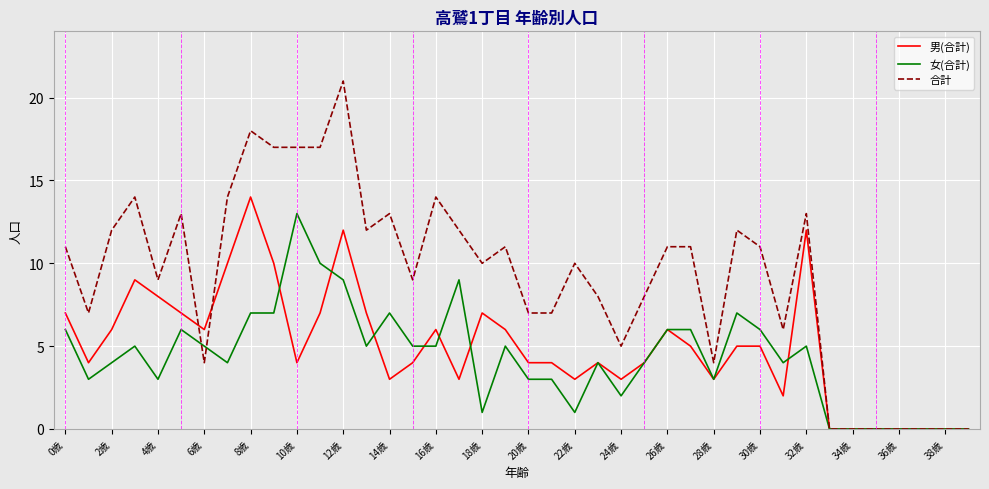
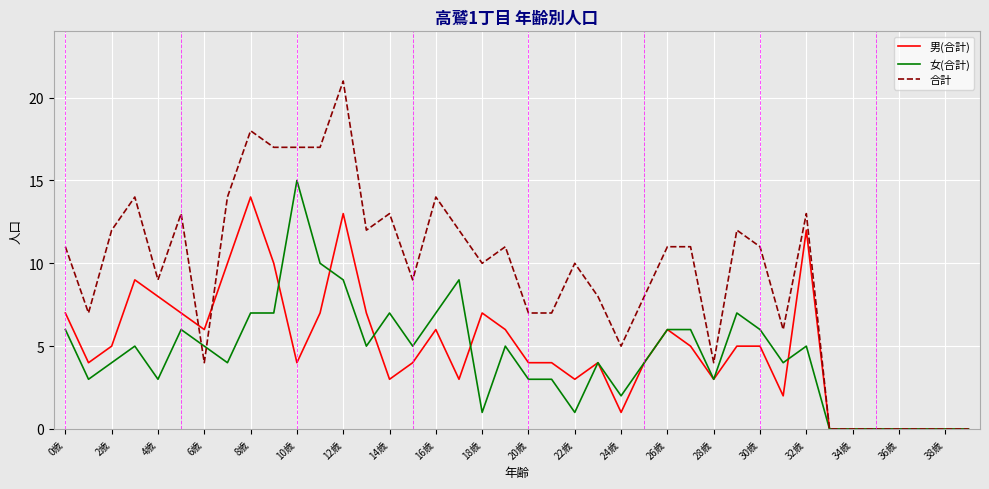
  {
    "男(合計)": {
      "0歳": 7,
-     "2歳": 6,
+     "2歳": 5,
      "4歳": 8,
      "6歳": 6,
      "8歳": 14,
      "10歳": 4,
-     "12歳": 12,
+     "12歳": 13,
      "14歳": 3,
      "16歳": 6,
      "18歳": 7,
      "20歳": 4,
      "22歳": 3,
-     "24歳": 3,
+     "24歳": 1,
      "30歳": 5,
      "32歳": 12
    },
    "女(合計)": {
      "0歳": 6,
      "2歳": 4,
      "4歳": 3,
      "6歳": 5,
      "8歳": 7,
-     "10歳": 13,
+     "10歳": 15,
      "12歳": 9,
      "14歳": 7,
-     "16歳": 5,
+     "16歳": 7,
      "18歳": 1,
      "20歳": 3,
      "22歳": 1,
      "24歳": 2,
      "30歳": 6,
      "32歳": 5
    },
    "合計": {
      "0歳": 11,
      "2歳": 12,
      "4歳": 9,
      "6歳": 4,
      "8歳": 18,
      "10歳": 17,
      "12歳": 21,
      "14歳": 13,
      "16歳": 14,
      "18歳": 10,
      "20歳": 7,
      "22歳": 10,
      "24歳": 5,
      "26歳": 11,
      "28歳": 4,
      "30歳": 11,
      "32歳": 13
    }
  }
